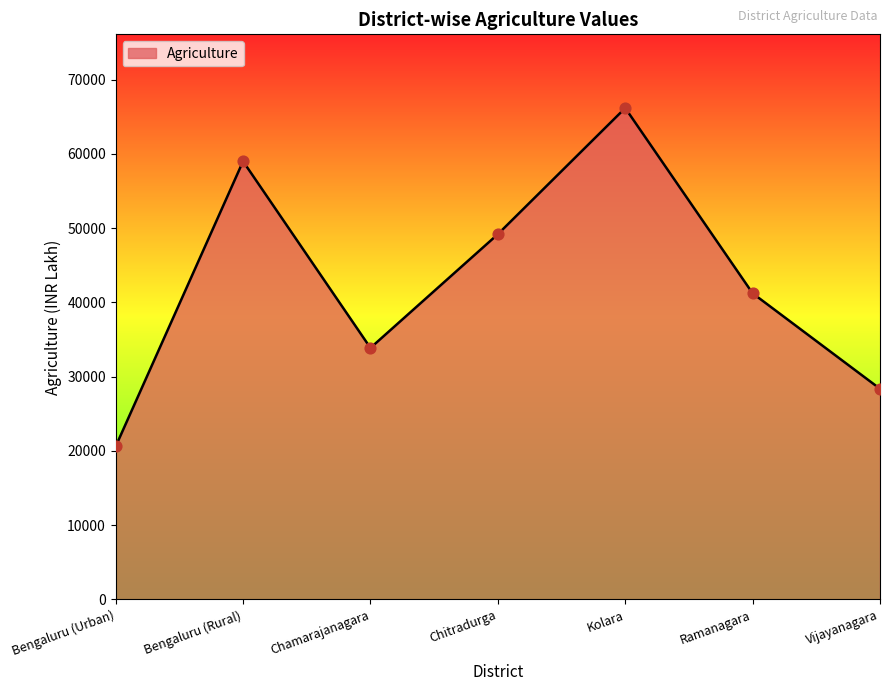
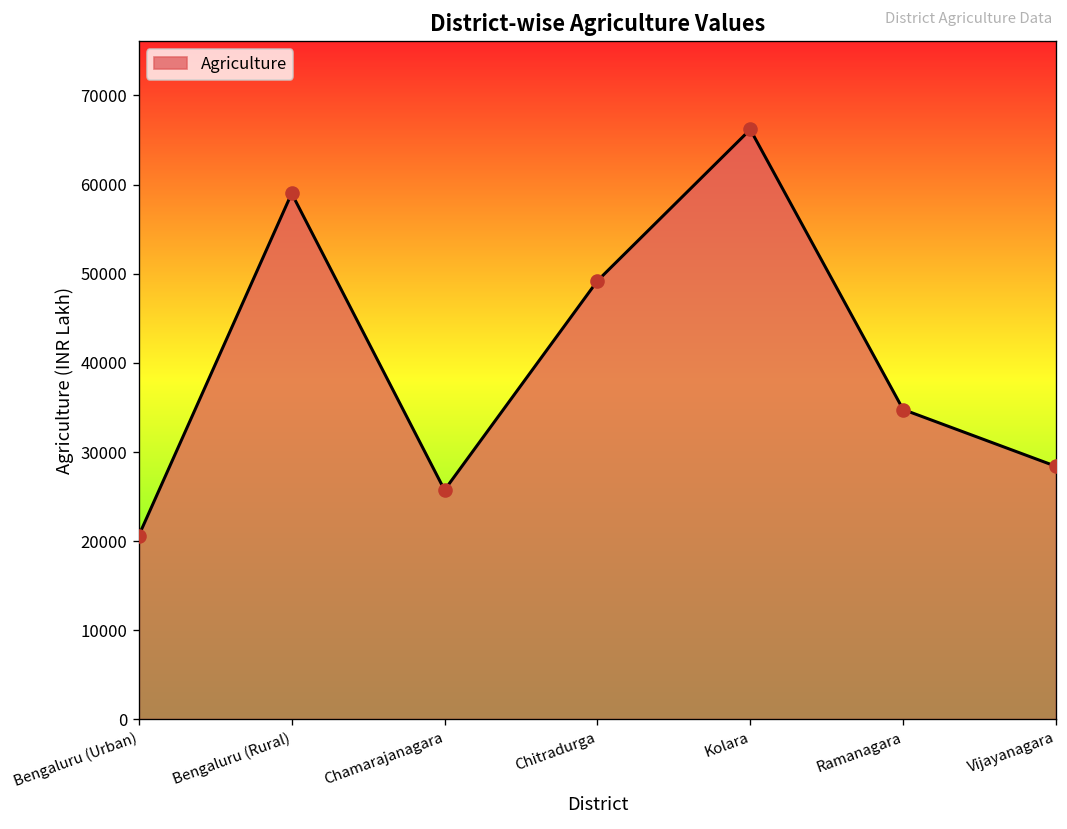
  {
    "Bengaluru (Urban)": 21000,
    "Bengaluru (Rural)": 59000,
-   "Chamarajanagara": 34000,
+   "Chamarajanagara": 26000,
    "Chitradurga": 49000,
    "Kolara": 66000,
-   "Ramanagara": 41000,
+   "Ramanagara": 35000,
    "Vijayanagara": 28000
  }
